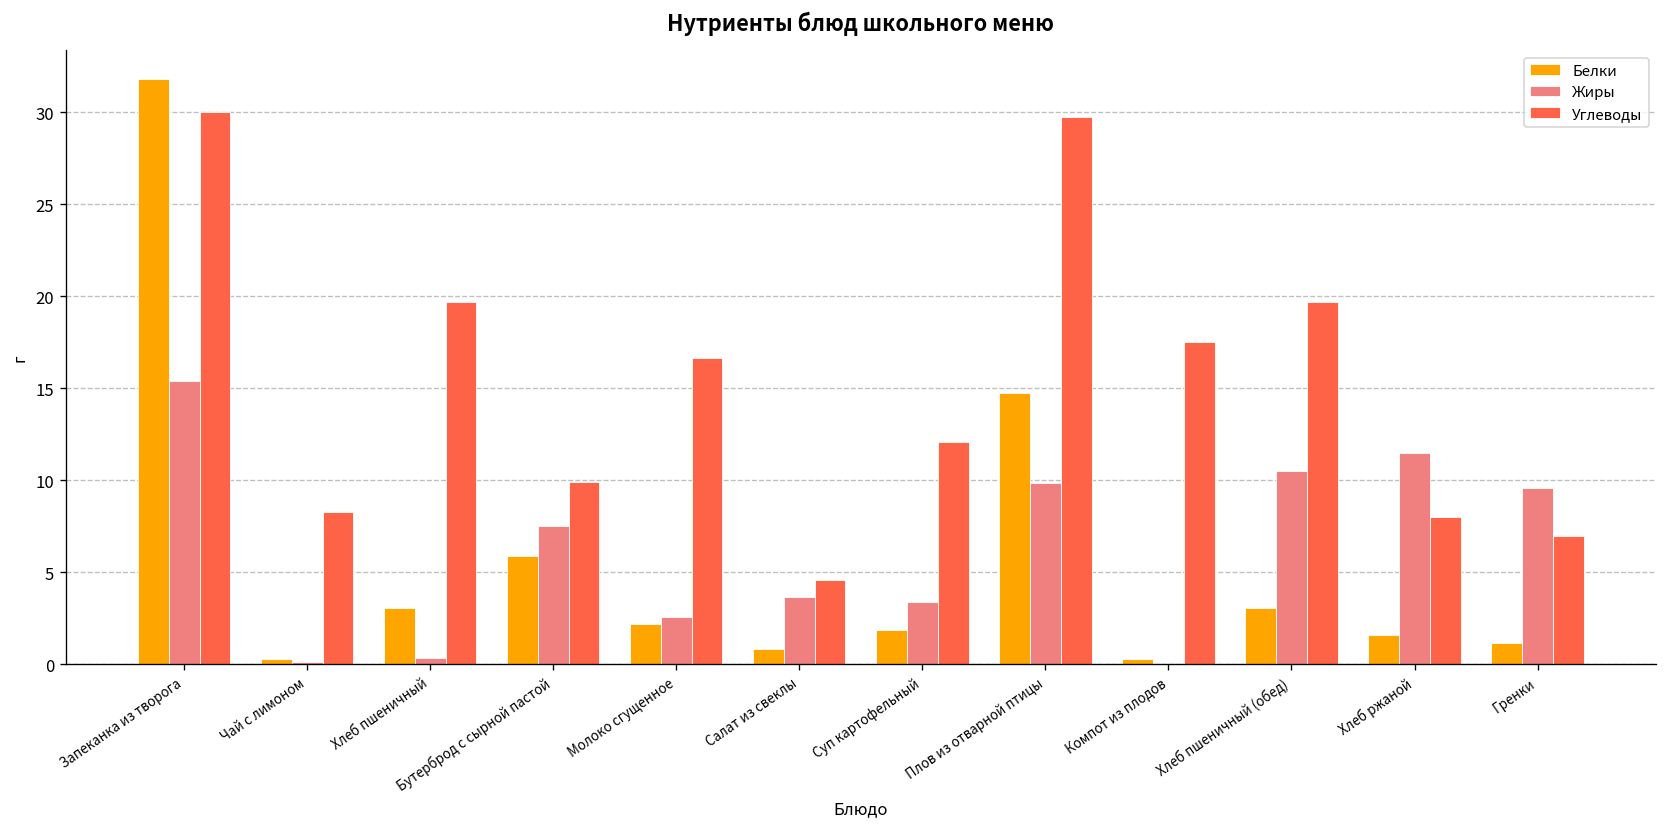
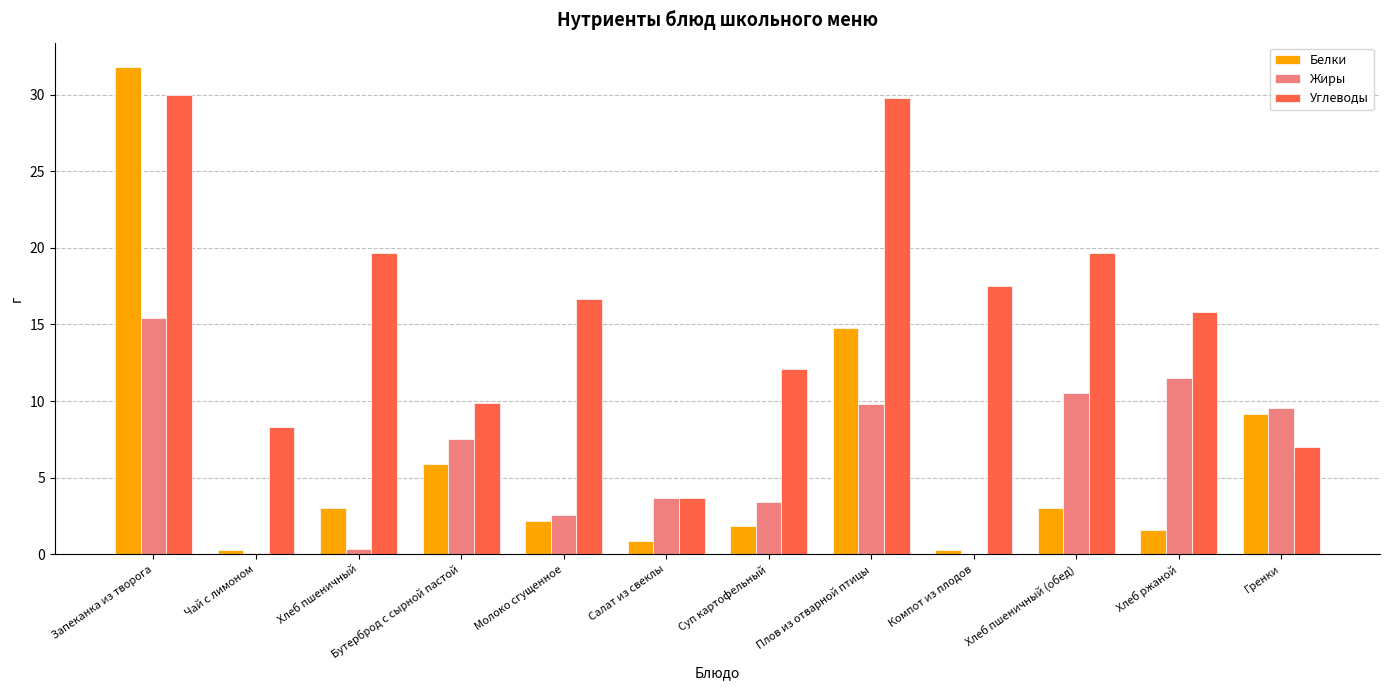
  {
    "Белки": {
      "Запеканка из творога": 31.8,
      "Чай с лимоном": 0.3,
      "Хлеб пшеничный": 3.0,
      "Бутерброд с сырной пастой": 5.9,
      "Молоко сгущенное": 2.2,
      "Салат из свеклы": 0.8,
      "Суп картофельный": 1.8,
      "Плов из отварной птицы": 14.8,
      "Компот из плодов": 0.3,
      "Хлеб пшеничный (обед)": 3.0,
      "Хлеб ржаной": 1.6,
-     "Гренки": 1.1
+     "Гренки": 9.1
    },
    "Жиры": {
      "Запеканка из творога": 15.4,
      "Хлеб пшеничный": 0.3,
      "Бутерброд с сырной пастой": 7.5,
      "Молоко сгущенное": 2.6,
      "Салат из свеклы": 3.7,
      "Суп картофельный": 3.4,
      "Плов из отварной птицы": 9.8,
      "Хлеб пшеничный (обед)": 10.5,
      "Хлеб ржаной": 11.5,
      "Гренки": 9.6
    },
    "Углеводы": {
      "Запеканка из творога": 30.0,
      "Чай с лимоном": 8.3,
      "Хлеб пшеничный": 19.7,
      "Бутерброд с сырной пастой": 9.9,
      "Молоко сгущенное": 16.7,
-     "Салат из свеклы": 4.6,
+     "Салат из свеклы": 3.7,
      "Суп картофельный": 12.1,
      "Плов из отварной птицы": 29.8,
      "Компот из плодов": 17.5,
      "Хлеб пшеничный (обед)": 19.7,
-     "Хлеб ржаной": 8.0,
+     "Хлеб ржаной": 15.8,
      "Гренки": 7.0
    }
  }
